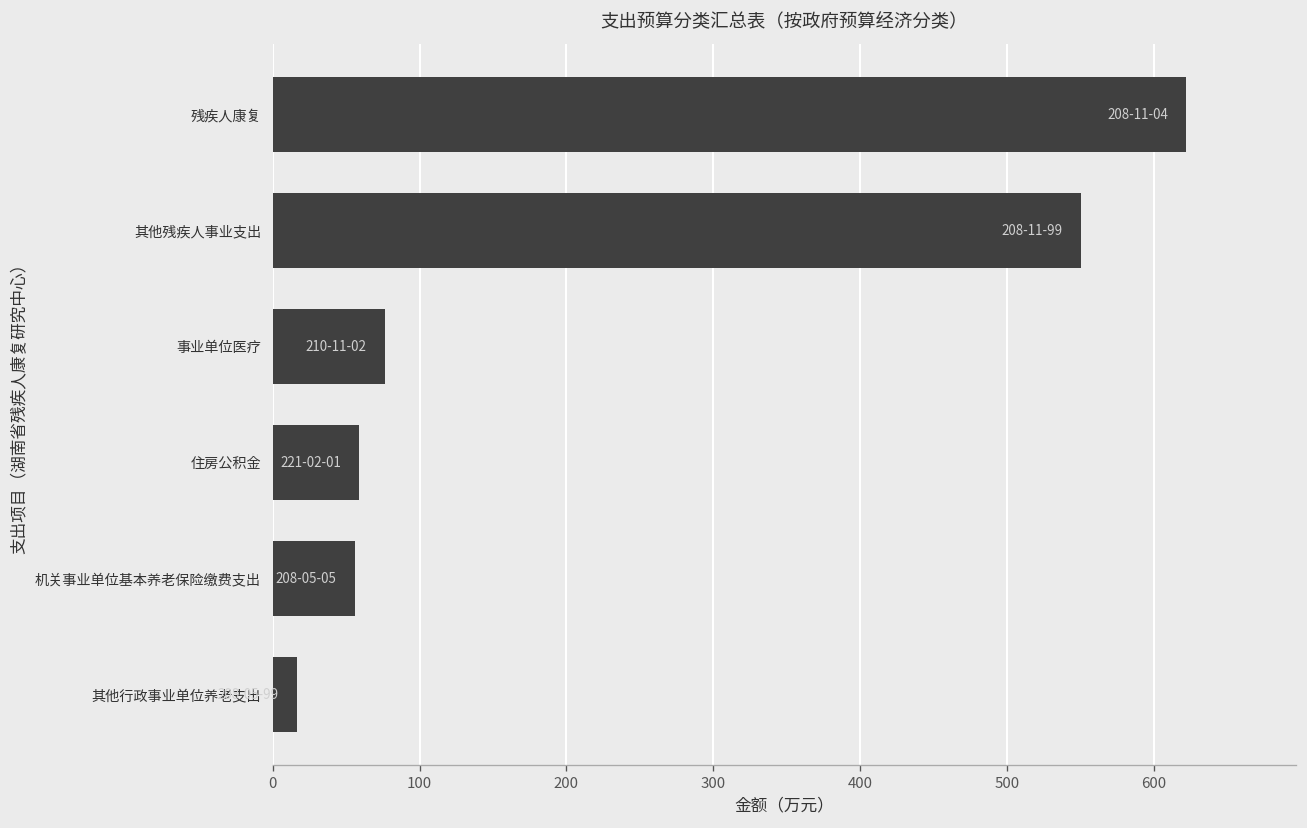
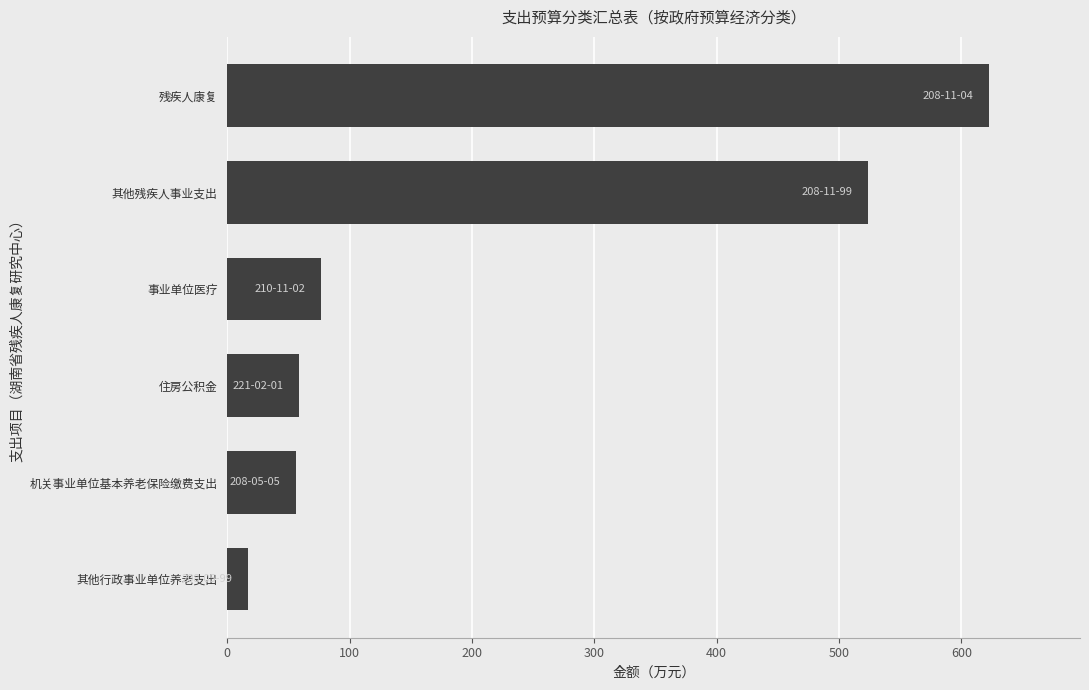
  {
-   "其他残疾人事业支出": 551,
+   "其他残疾人事业支出": 523,
    "其他行政事业单位养老支出": 17
  }
